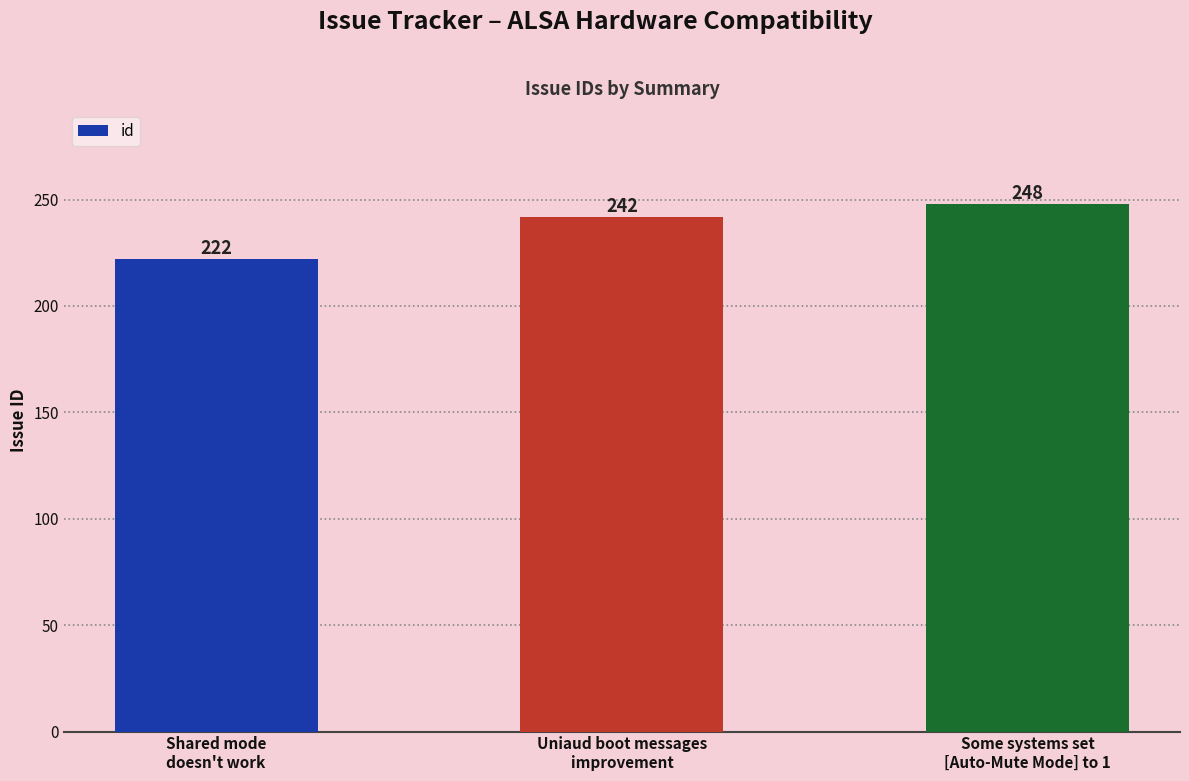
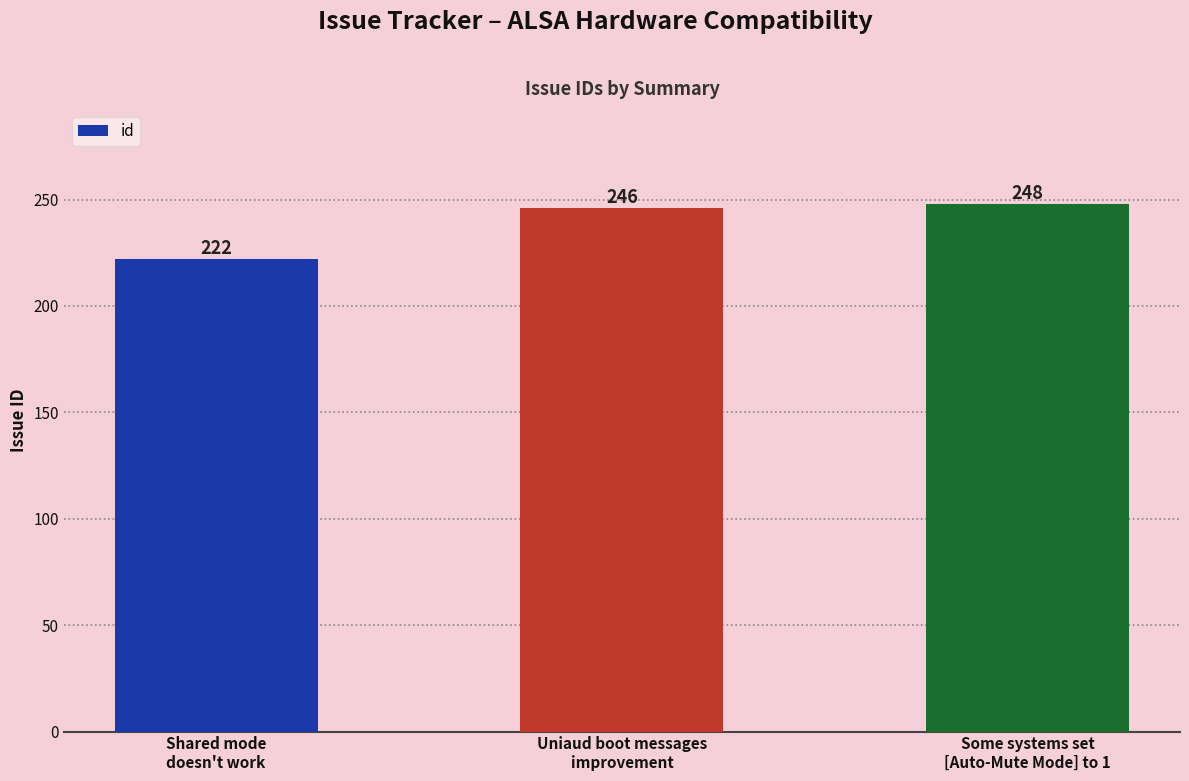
  {
    "Shared mode doesn't work": 222,
-   "Uniaud boot messages improvement": 242,
+   "Uniaud boot messages improvement": 246,
    "Some systems set [Auto-Mute Mode] to 1": 248
  }
